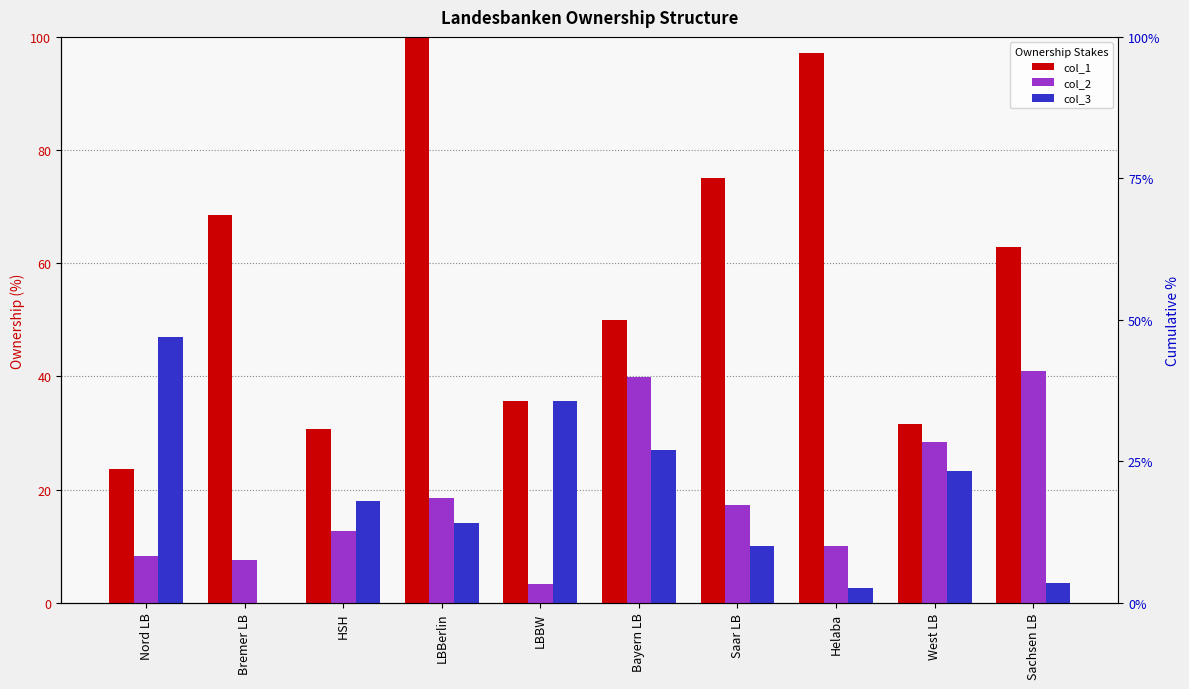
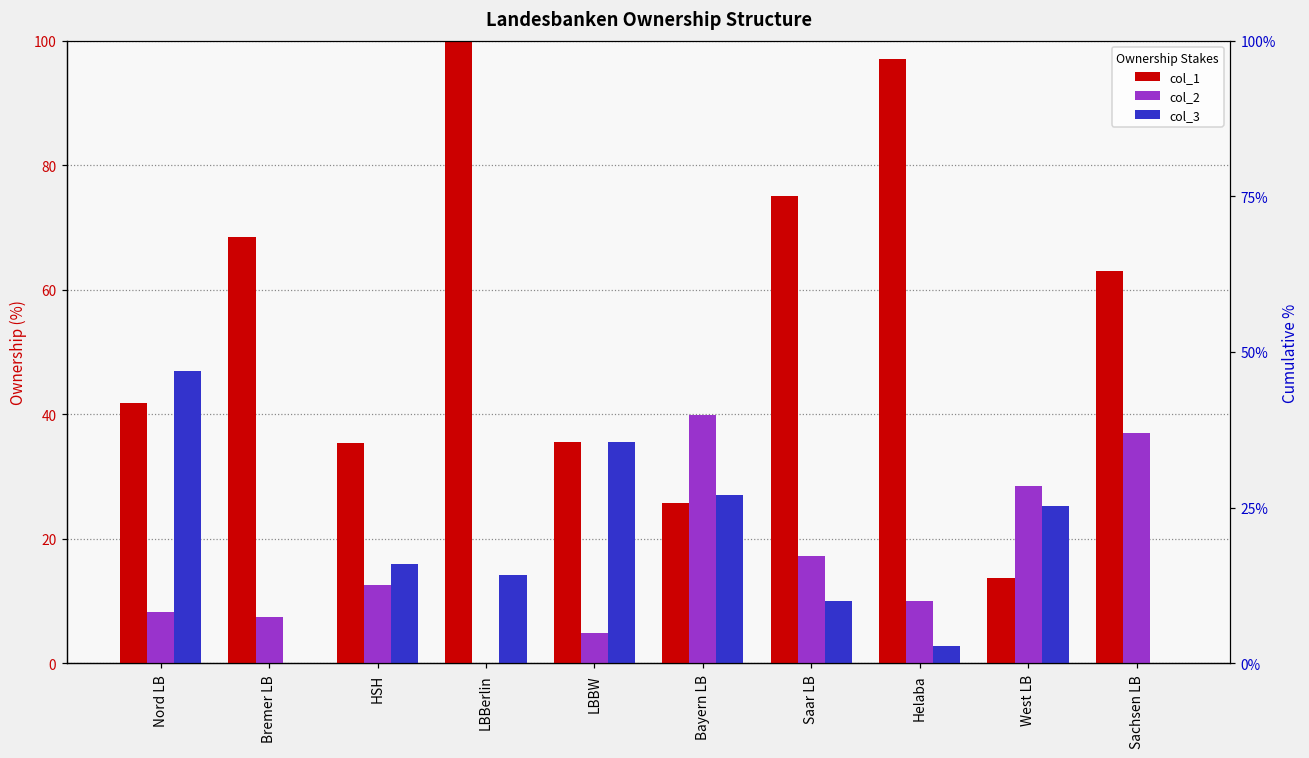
  {
    "col_1": {
-     "Nord LB": 24,
+     "Nord LB": 42,
      "Bremer LB": 69,
-     "HSH": 31,
+     "HSH": 35,
      "LBBerlin": 100,
      "LBBW": 36,
-     "Bayern LB": 50,
+     "Bayern LB": 26,
      "Saar LB": 75,
      "Helaba": 97,
-     "West LB": 32,
+     "West LB": 14,
      "Sachsen LB": 63
    },
    "col_2": {
      "Nord LB": 8,
      "Bremer LB": 8,
      "HSH": 13,
-     "LBBerlin": 19,
-     "LBBW": 3,
+     "LBBerlin": 0,
+     "LBBW": 5,
      "Bayern LB": 40,
      "Saar LB": 17,
      "Helaba": 10,
      "West LB": 29,
-     "Sachsen LB": 41
+     "Sachsen LB": 37
    },
    "col_3": {
      "Nord LB": 47,
      "Bremer LB": 0,
-     "HSH": 18,
+     "HSH": 16,
      "LBBerlin": 14,
      "LBBW": 36,
      "Bayern LB": 27,
      "Saar LB": 10,
      "Helaba": 3,
-     "West LB": 23,
-     "Sachsen LB": 4
+     "West LB": 25,
+     "Sachsen LB": 0
    }
  }
